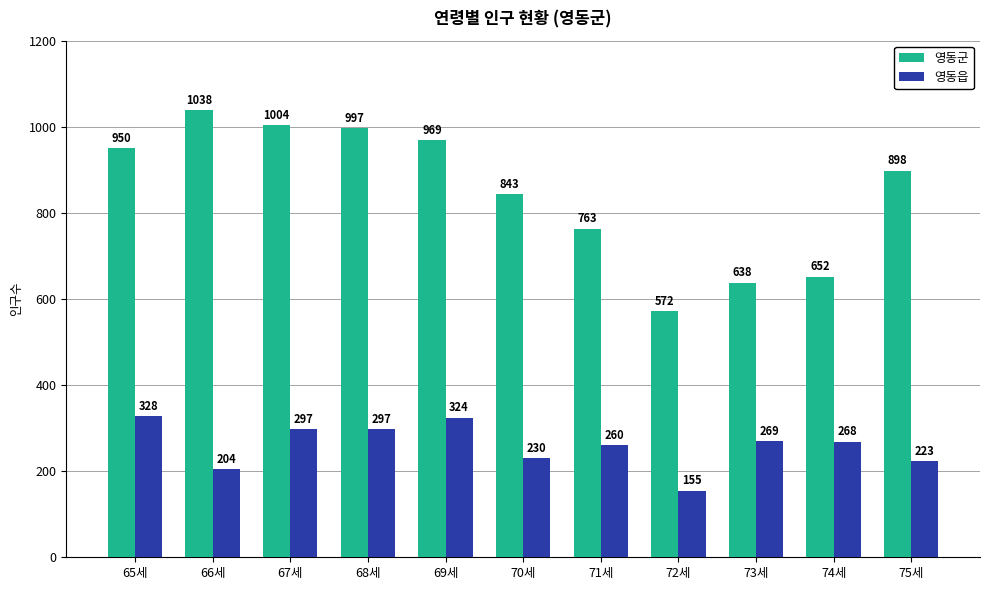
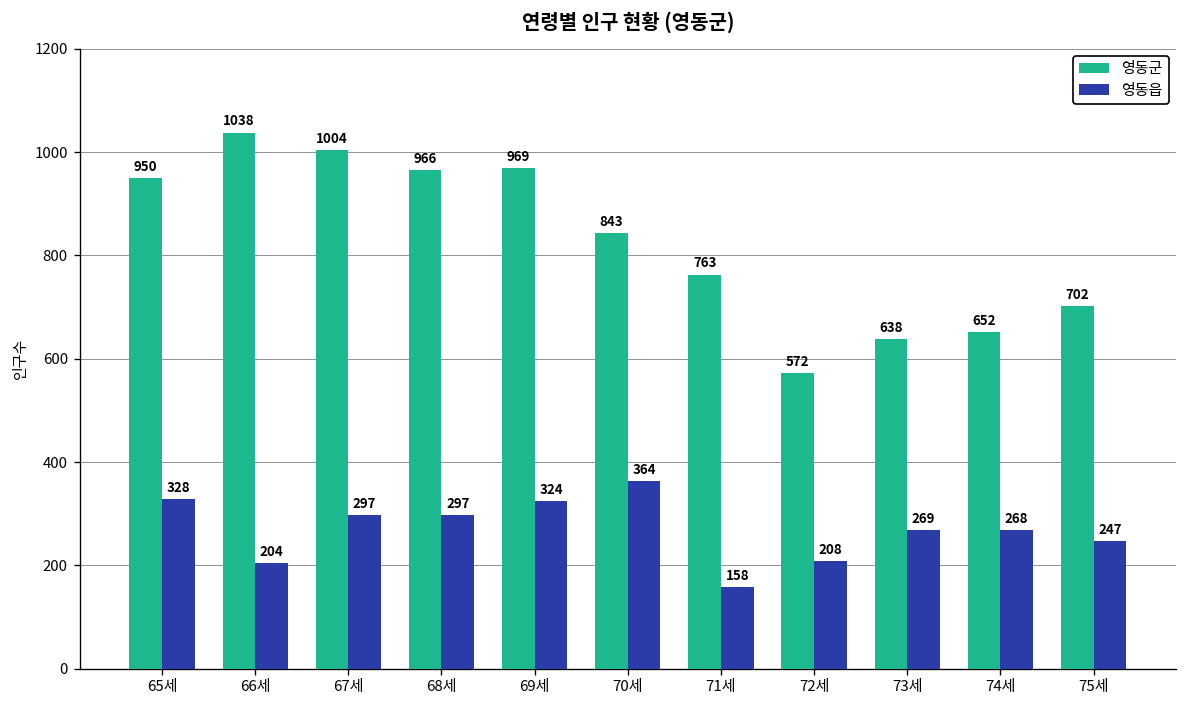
  {
    "영동군": {
      "65세": 950,
      "66세": 1038,
      "67세": 1004,
-     "68세": 997,
+     "68세": 966,
      "69세": 969,
      "70세": 843,
      "71세": 763,
      "72세": 572,
      "73세": 638,
      "74세": 652,
-     "75세": 898
+     "75세": 702
    },
    "영동읍": {
      "65세": 328,
      "66세": 204,
      "67세": 297,
      "68세": 297,
      "69세": 324,
-     "70세": 230,
-     "71세": 260,
-     "72세": 155,
+     "70세": 364,
+     "71세": 158,
+     "72세": 208,
      "73세": 269,
      "74세": 268,
-     "75세": 223
+     "75세": 247
    }
  }
